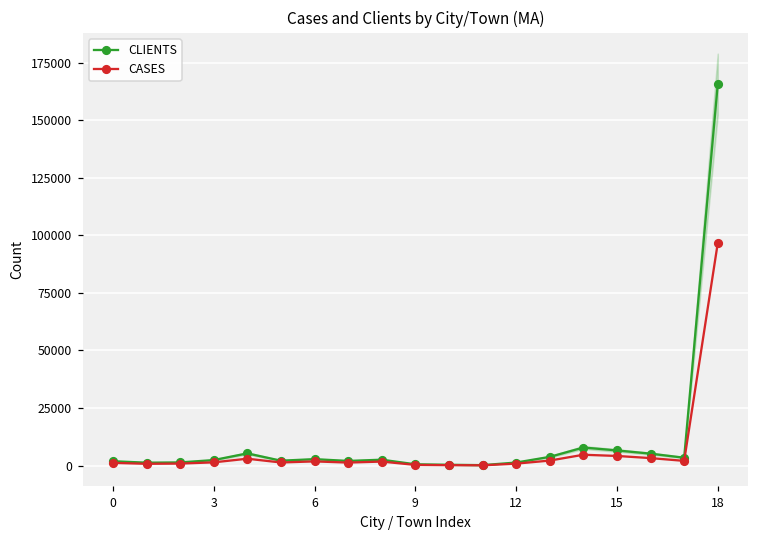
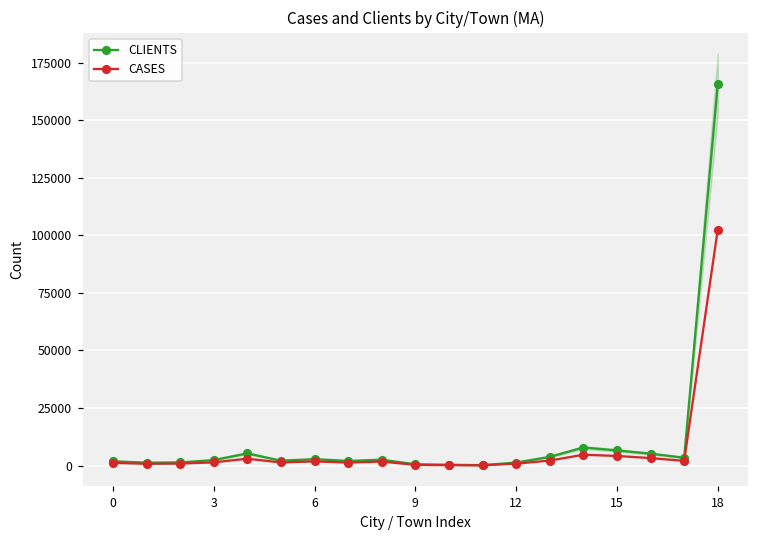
  {
    "CASES": {
      "15": 4000,
-     "18": 97000
+     "18": 103000
    }
  }
